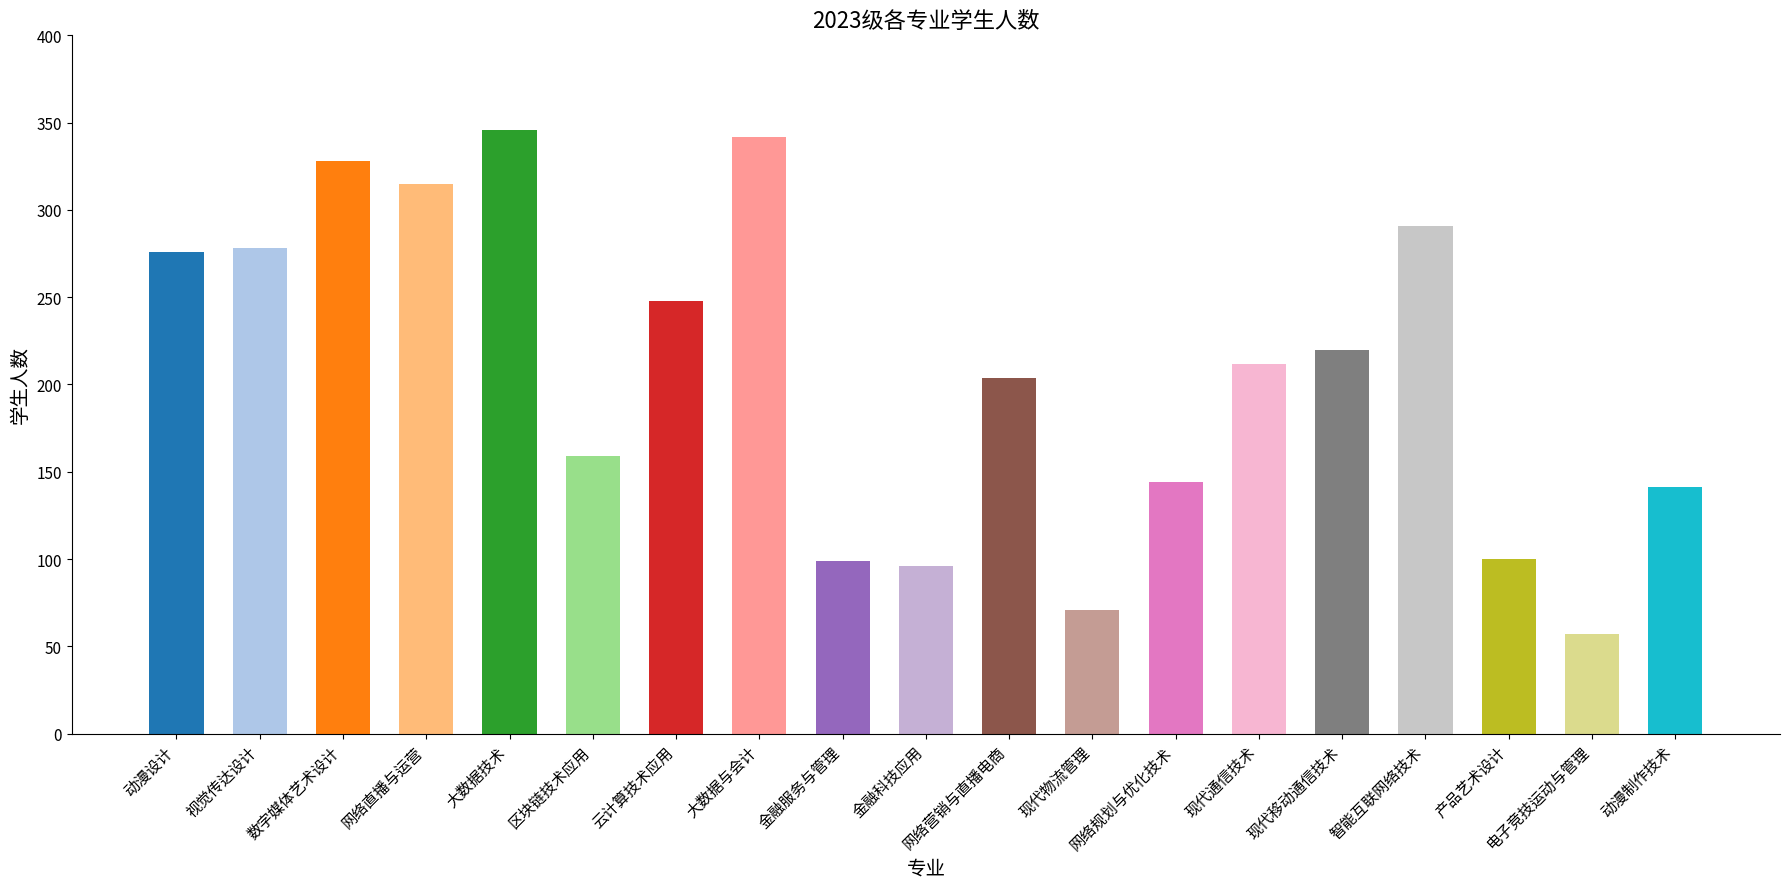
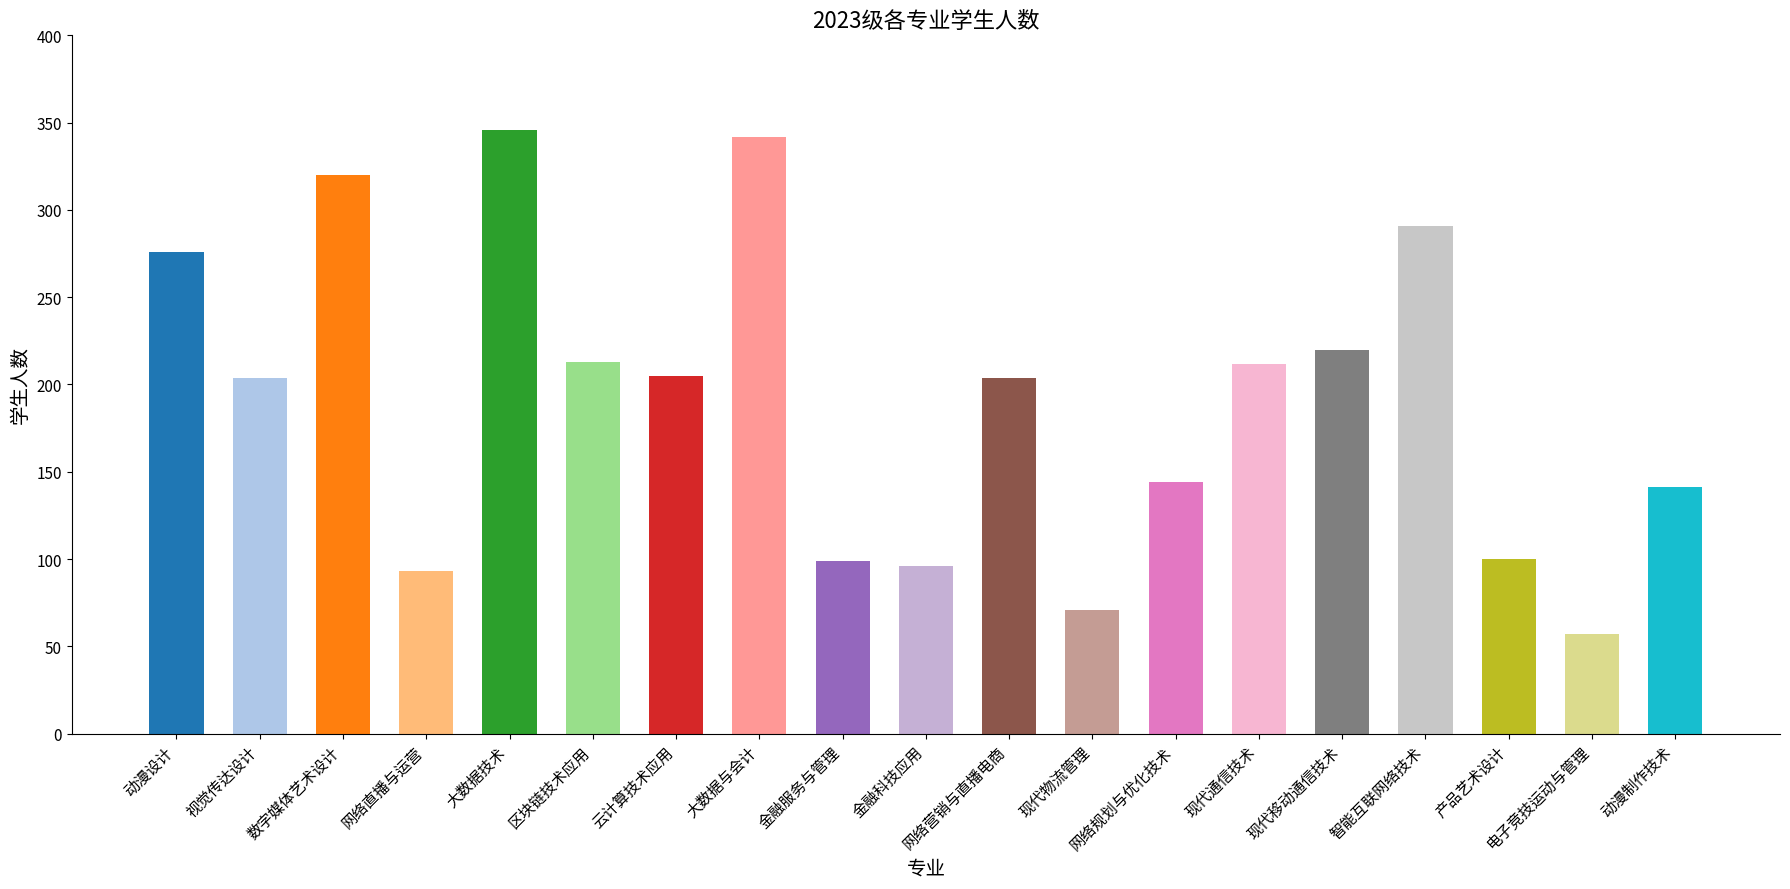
  {
    "动漫设计": 276,
-   "视觉传达设计": 278,
-   "数字媒体艺术设计": 328,
-   "网络直播与运营": 315,
+   "视觉传达设计": 204,
+   "数字媒体艺术设计": 320,
+   "网络直播与运营": 93,
    "大数据技术": 346,
-   "区块链技术应用": 159,
-   "云计算技术应用": 248,
+   "区块链技术应用": 213,
+   "云计算技术应用": 205,
    "大数据与会计": 342,
    "金融服务与管理": 99,
    "金融科技应用": 96,
    "网络营销与直播电商": 204,
    "现代物流管理": 71,
    "网络规划与优化技术": 144,
    "现代通信技术": 212,
    "现代移动通信技术": 220,
    "智能互联网络技术": 291,
    "产品艺术设计": 100,
    "电子竞技运动与管理": 57,
    "动漫制作技术": 141
  }
